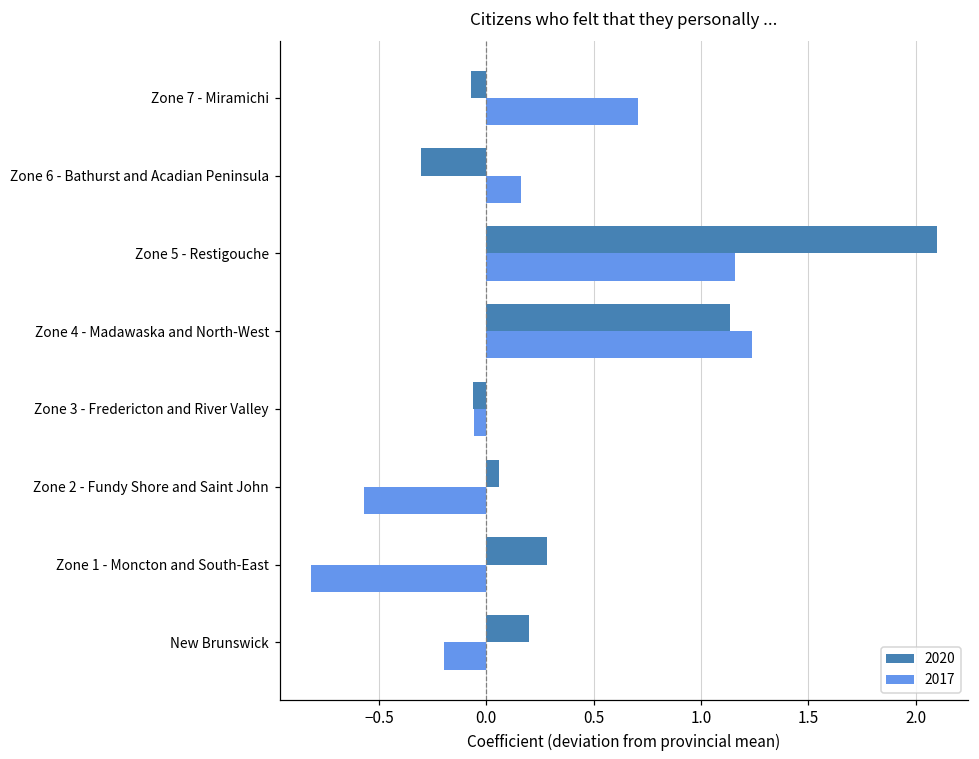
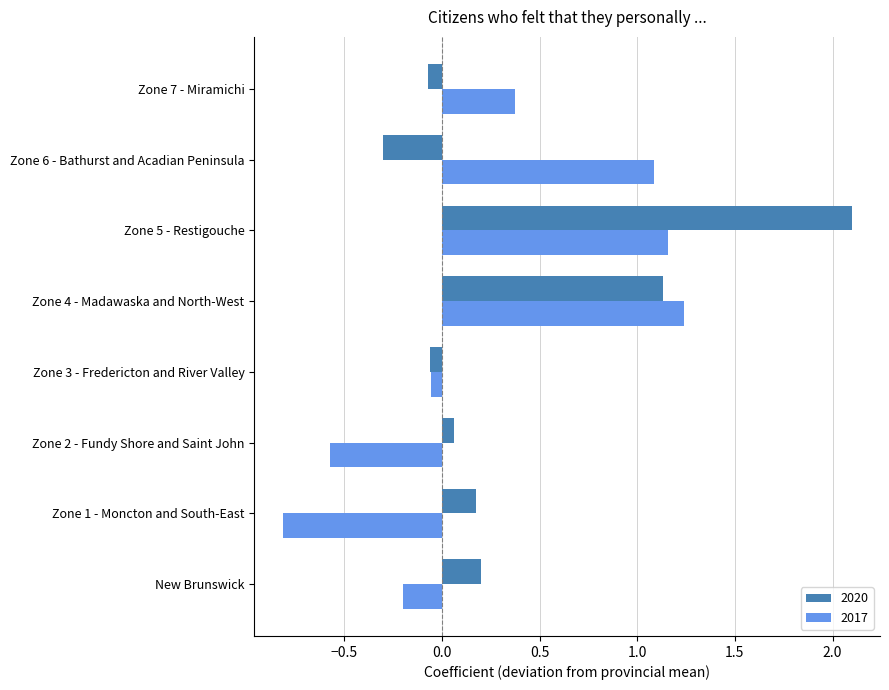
  {
    "2020": {
      "Zone 7 - Miramichi": -0.07,
      "Zone 6 - Bathurst and Acadian Peninsula": -0.30,
      "Zone 5 - Restigouche": 2.10,
      "Zone 4 - Madawaska and North-West": 1.13,
      "Zone 3 - Fredericton and River Valley": -0.06,
      "Zone 2 - Fundy Shore and Saint John": 0.06,
-     "Zone 1 - Moncton and South-East": 0.28,
+     "Zone 1 - Moncton and South-East": 0.17,
      "New Brunswick": 0.20
    },
    "2017": {
-     "Zone 7 - Miramichi": 0.71,
-     "Zone 6 - Bathurst and Acadian Peninsula": 0.16,
+     "Zone 7 - Miramichi": 0.37,
+     "Zone 6 - Bathurst and Acadian Peninsula": 1.09,
      "Zone 5 - Restigouche": 1.16,
      "Zone 4 - Madawaska and North-West": 1.24,
      "Zone 3 - Fredericton and River Valley": -0.06,
      "Zone 2 - Fundy Shore and Saint John": -0.57,
      "Zone 1 - Moncton and South-East": -0.82,
      "New Brunswick": -0.20
    }
  }
